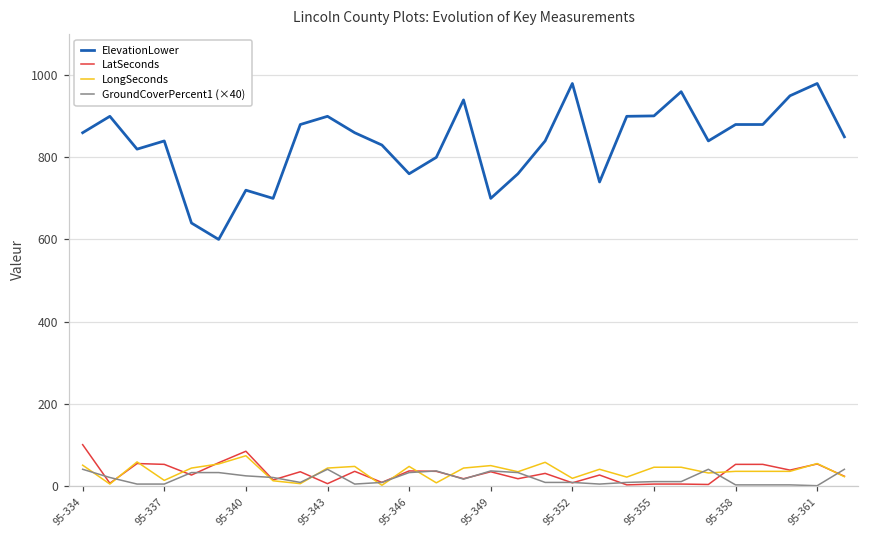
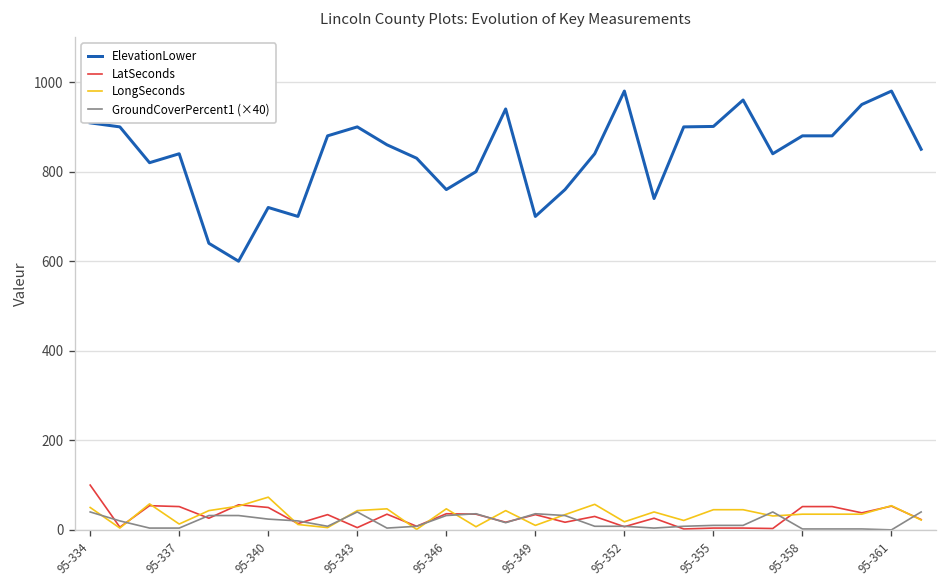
  {
    "ElevationLower": {
-     "95-334": 860,
+     "95-334": 910,
      "95-337": 840,
      "95-340": 720,
      "95-343": 900,
      "95-346": 760,
      "95-349": 700,
      "95-352": 980,
      "95-355": 900,
      "95-358": 880,
      "95-361": 980
    },
    "LatSeconds": {
      "95-334": 100,
      "95-337": 50,
-     "95-340": 80,
+     "95-340": 50,
      "95-343": 10,
      "95-358": 50
    },
    "LongSeconds": {
      "95-334": 50,
      "95-337": 10,
      "95-340": 70,
      "95-346": 50,
-     "95-349": 50,
+     "95-349": 10,
      "95-352": 20,
      "95-355": 50,
      "95-358": 40
    },
    "GroundCoverPercent1 (×40)": {
      "95-334": 40,
      "95-337": 0,
      "95-340": 20,
      "95-358": 0,
      "95-361": 0
    }
  }
